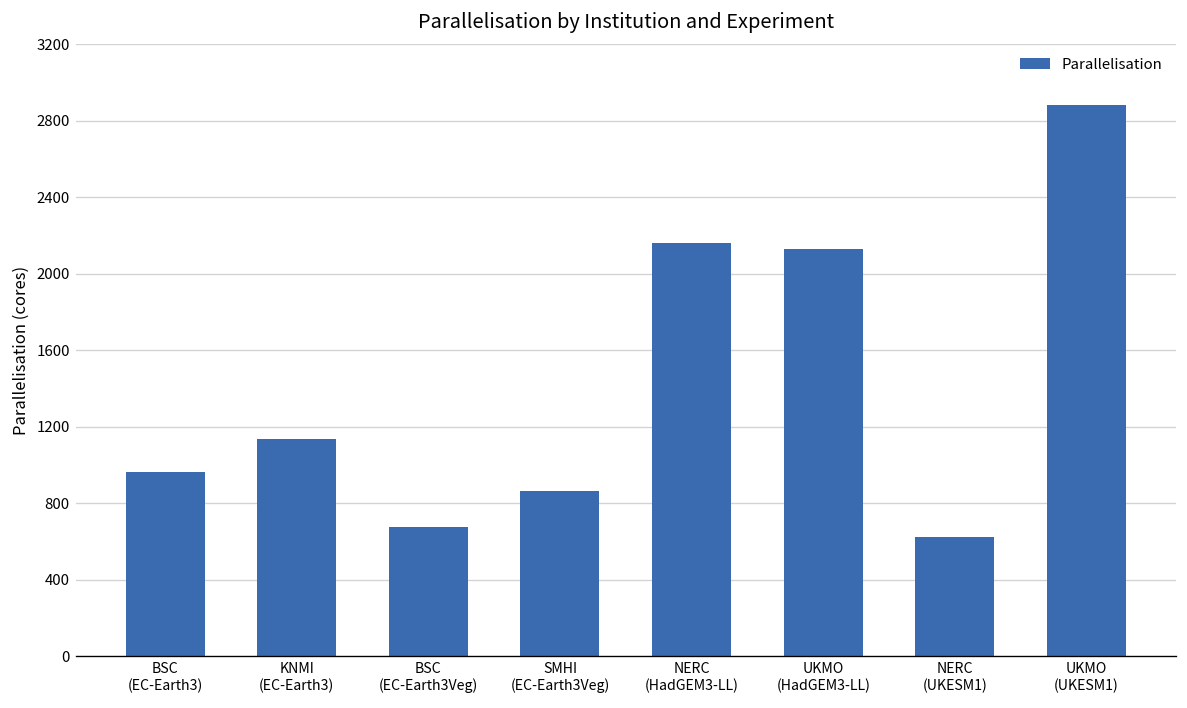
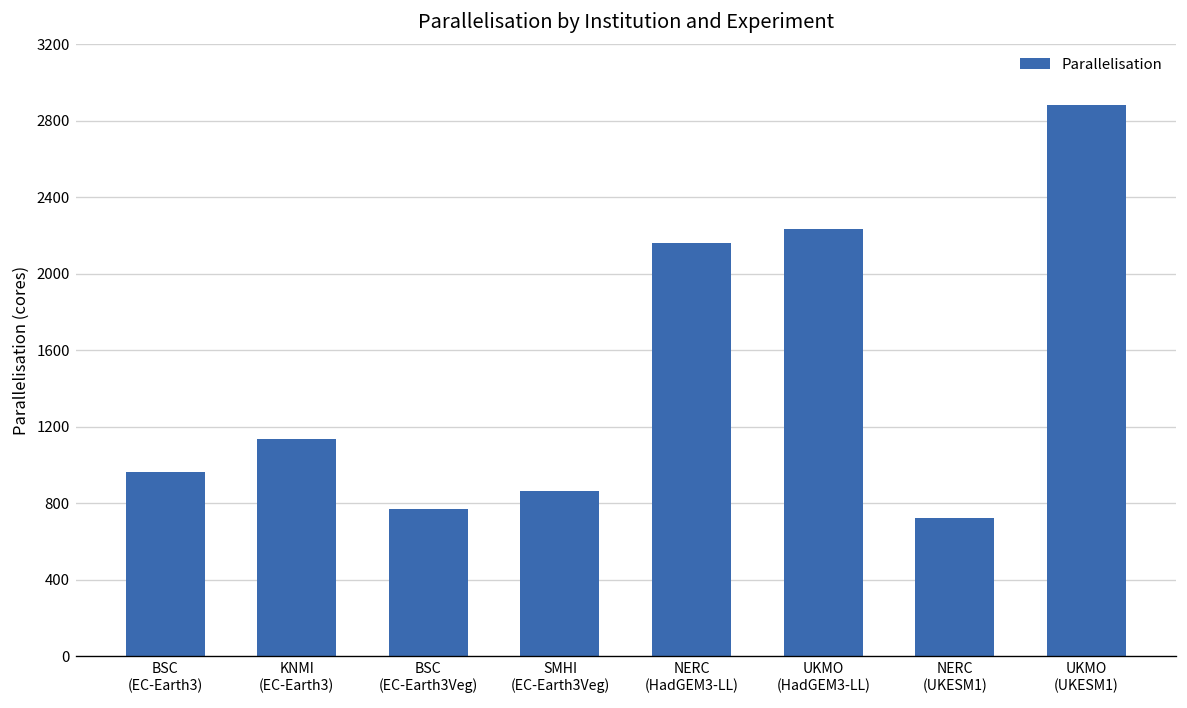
  {
    "BSC (EC-Earth3)": 970,
    "KNMI (EC-Earth3)": 1140,
-   "BSC (EC-Earth3Veg)": 670,
+   "BSC (EC-Earth3Veg)": 770,
    "SMHI (EC-Earth3Veg)": 860,
    "NERC (HadGEM3-LL)": 2160,
-   "UKMO (HadGEM3-LL)": 2130,
-   "NERC (UKESM1)": 620,
+   "UKMO (HadGEM3-LL)": 2230,
+   "NERC (UKESM1)": 720,
    "UKMO (UKESM1)": 2880
  }
